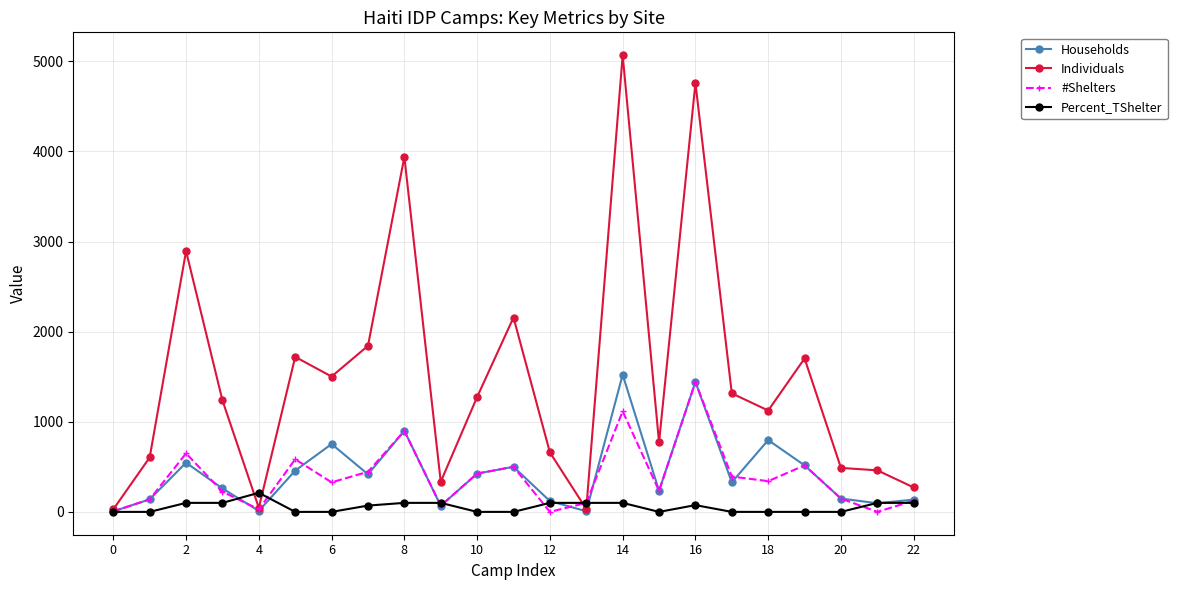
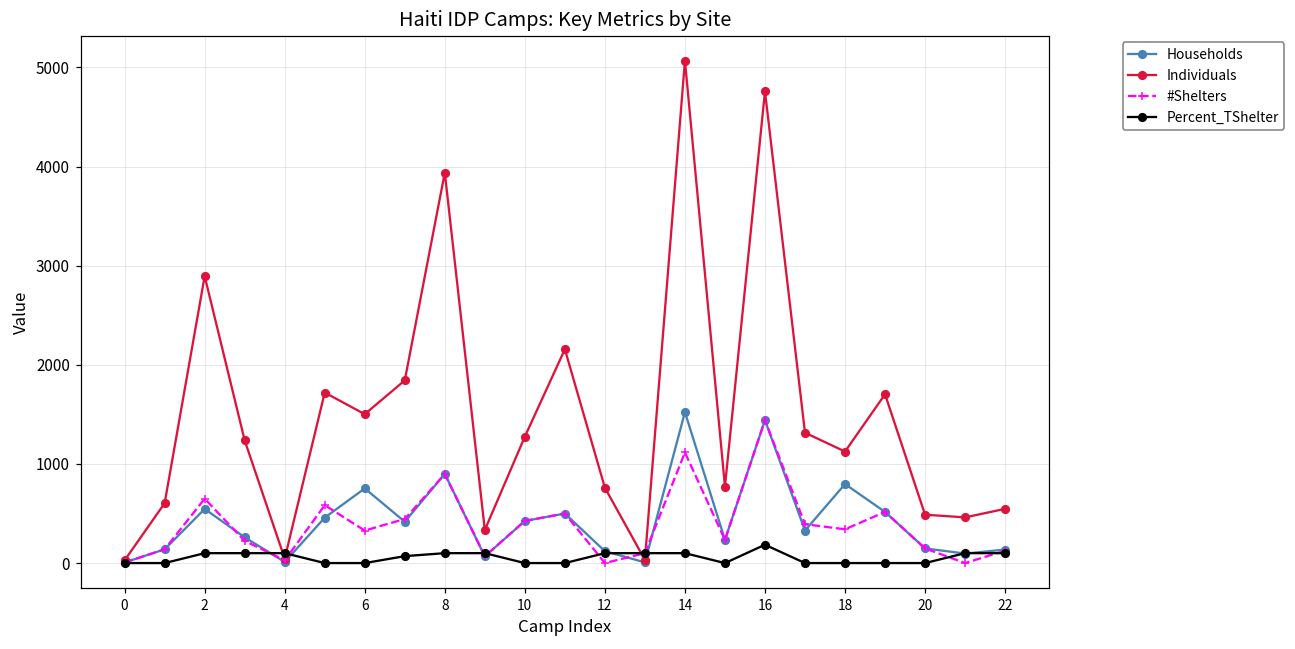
  {
    "Households": {
      "2": 500,
      "6": 800,
      "14": 1500,
      "18": 800
    },
    "Individuals": {
      "2": 2900,
      "6": 1500,
      "8": 3900,
      "10": 1300,
-     "12": 700,
+     "12": 800,
      "14": 5100,
      "16": 4800,
      "18": 1100,
      "20": 500,
-     "22": 300
+     "22": 500
    },
    "#Shelters": {
      "2": 600,
      "6": 300,
      "12": 0,
      "14": 1100,
      "18": 300
    },
    "Percent_TShelter": {
      "2": 100,
-     "4": 200,
+     "4": 100,
      "6": 0,
      "8": 100,
      "10": 0,
      "14": 100,
-     "16": 100,
+     "16": 200,
      "18": 0,
      "20": 0
    }
  }
